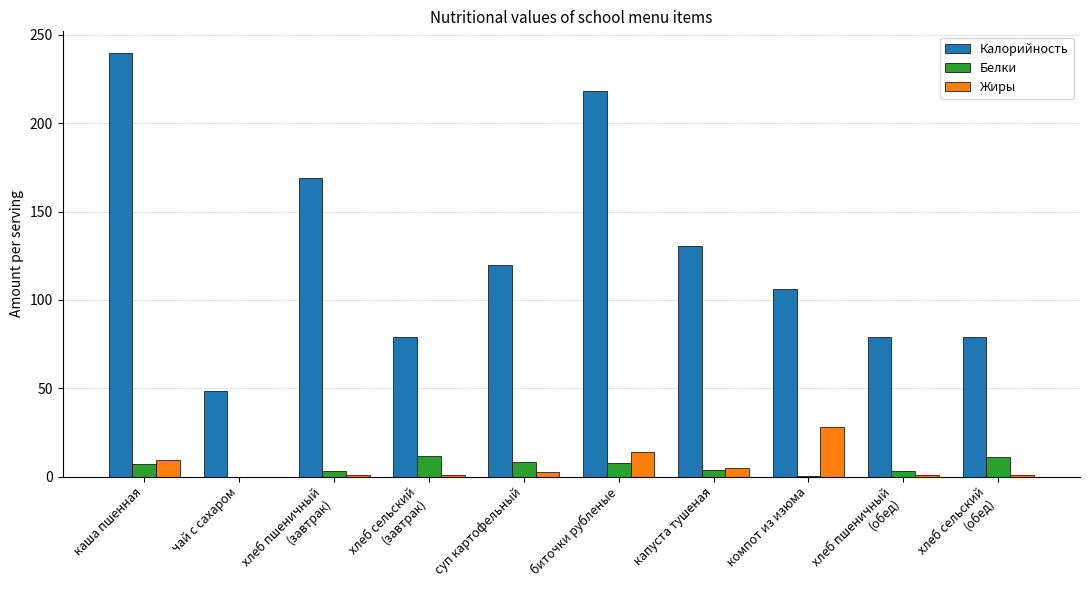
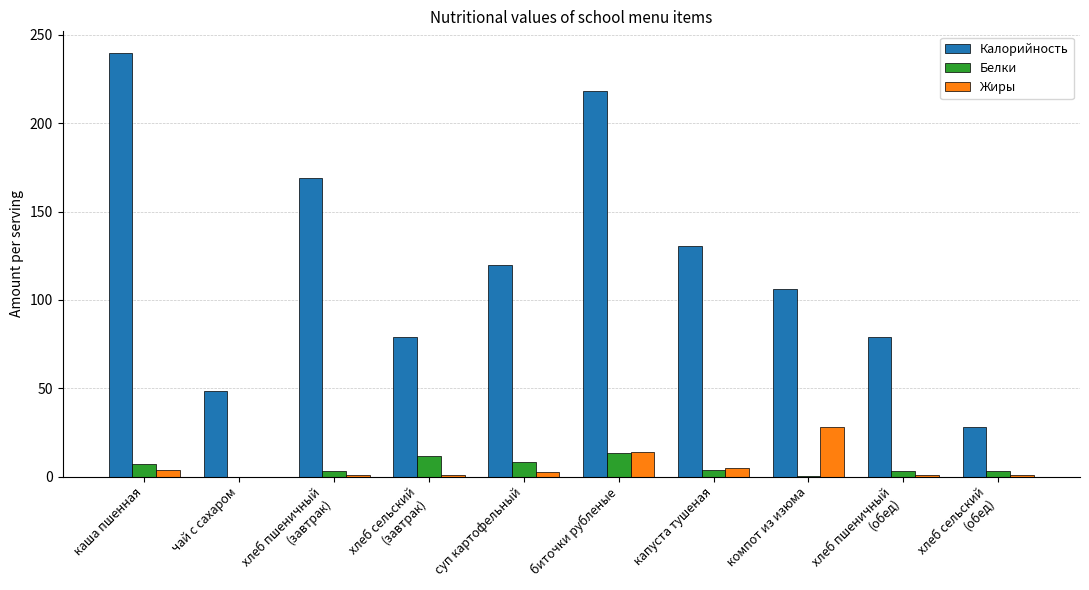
  {
    "Калорийность": {
      "каша пшенная": 240,
      "чай с сахаром": 49,
      "хлеб пшеничный (завтрак)": 169,
      "хлеб сельский (завтрак)": 79,
      "суп картофельный": 120,
      "биточки рубленые": 218,
      "капуста тушеная": 131,
      "компот из изюма": 106,
      "хлеб пшеничный (обед)": 79,
-     "хлеб сельский (обед)": 79
+     "хлеб сельский (обед)": 28
    },
    "Белки": {
      "каша пшенная": 7,
      "хлеб пшеничный (завтрак)": 3,
      "хлеб сельский (завтрак)": 12,
      "суп картофельный": 8,
-     "биточки рубленые": 7,
+     "биточки рубленые": 13,
      "капуста тушеная": 4,
      "хлеб пшеничный (обед)": 3,
-     "хлеб сельский (обед)": 11
+     "хлеб сельский (обед)": 3
    },
    "Жиры": {
-     "каша пшенная": 9,
+     "каша пшенная": 4,
      "чай с сахаром": 0,
      "суп картофельный": 3,
      "биточки рубленые": 14,
      "капуста тушеная": 5,
      "компот из изюма": 28
    }
  }
